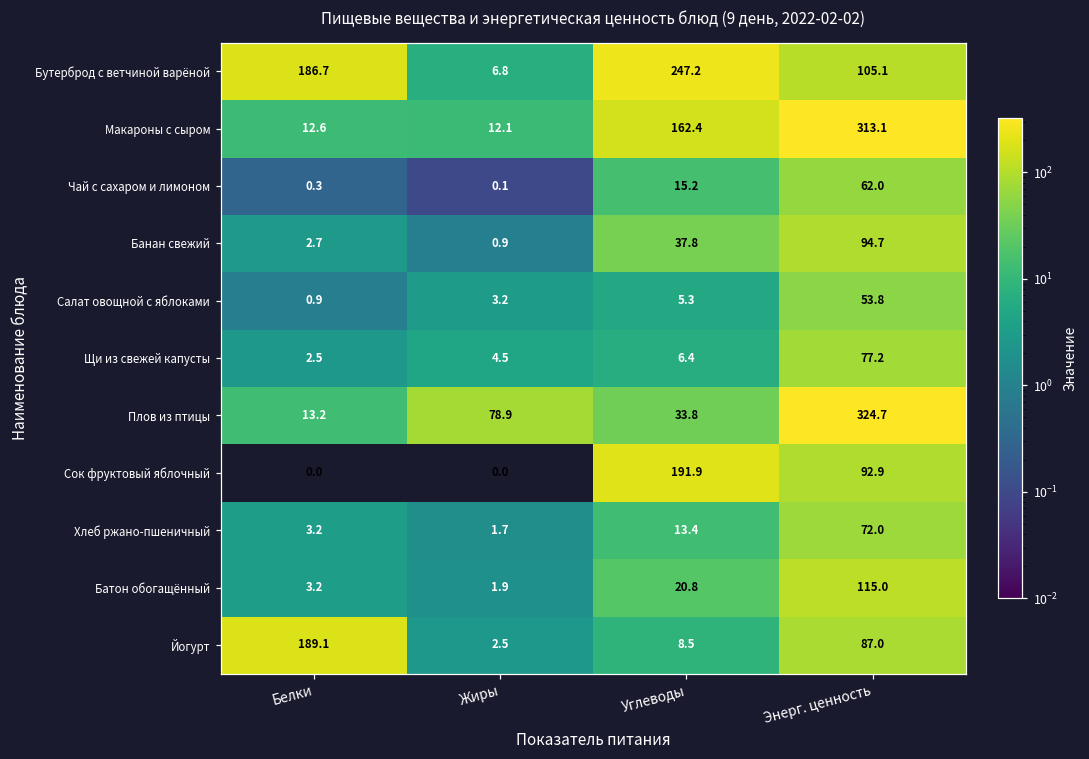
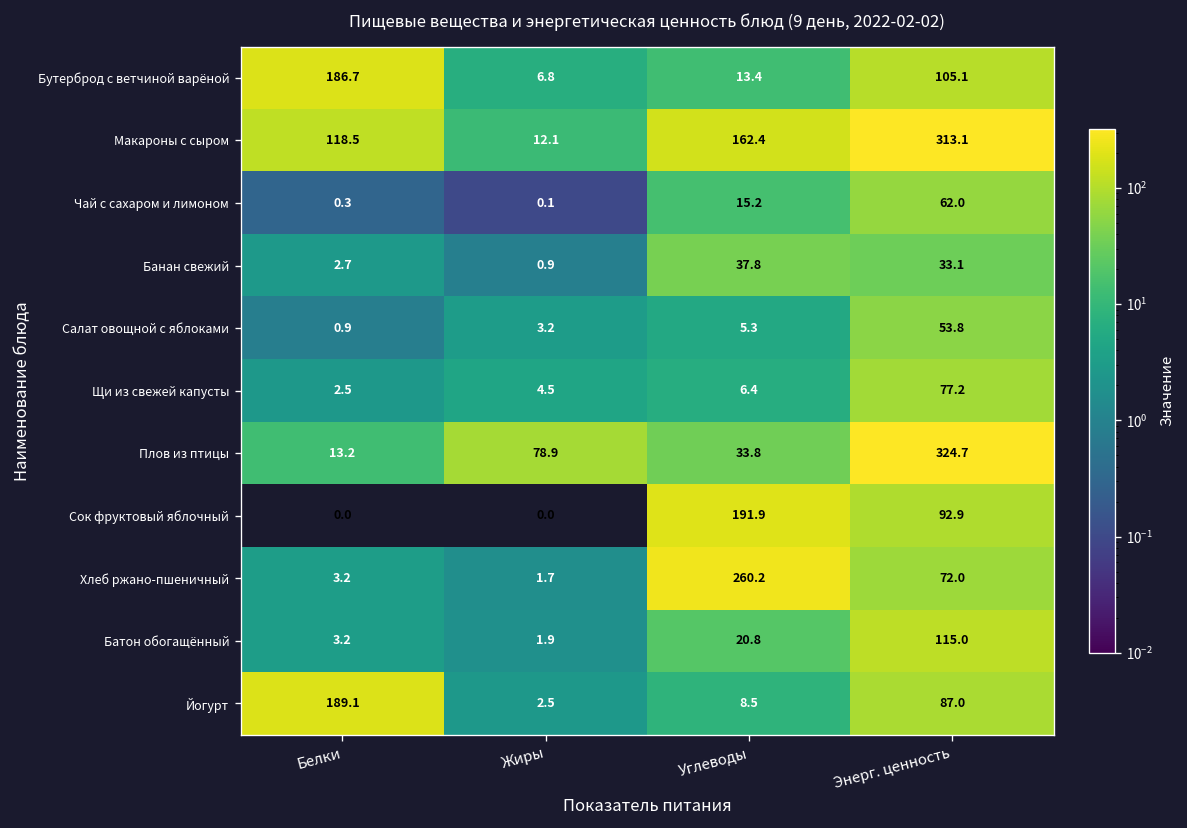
  {
    "Бутерброд с ветчиной варёной": {
      "Белки": 186.7,
      "Жиры": 6.8,
-     "Углеводы": 247.2,
+     "Углеводы": 13.4,
      "Энерг. ценность": 105.1
    },
    "Макароны с сыром": {
-     "Белки": 12.6,
+     "Белки": 118.5,
      "Жиры": 12.1,
      "Углеводы": 162.4,
      "Энерг. ценность": 313.1
    },
    "Чай с сахаром и лимоном": {
      "Белки": 0.3,
      "Жиры": 0.1,
      "Углеводы": 15.2,
      "Энерг. ценность": 62.0
    },
    "Банан свежий": {
      "Белки": 2.7,
      "Жиры": 0.9,
      "Углеводы": 37.8,
-     "Энерг. ценность": 94.7
+     "Энерг. ценность": 33.1
    },
    "Салат овощной с яблоками": {
      "Белки": 0.9,
      "Жиры": 3.2,
      "Углеводы": 5.3,
      "Энерг. ценность": 53.8
    },
    "Щи из свежей капусты": {
      "Белки": 2.5,
      "Жиры": 4.5,
      "Углеводы": 6.4,
      "Энерг. ценность": 77.2
    },
    "Плов из птицы": {
      "Белки": 13.2,
      "Жиры": 78.9,
      "Углеводы": 33.8,
      "Энерг. ценность": 324.7
    },
    "Сок фруктовый яблочный": {
      "Углеводы": 191.9,
      "Энерг. ценность": 92.9
    },
    "Хлеб ржано-пшеничный": {
      "Белки": 3.2,
      "Жиры": 1.7,
-     "Углеводы": 13.4,
+     "Углеводы": 260.2,
      "Энерг. ценность": 72.0
    },
    "Батон обогащённый": {
      "Белки": 3.2,
      "Жиры": 1.9,
      "Углеводы": 20.8,
      "Энерг. ценность": 115.0
    },
    "Йогурт": {
      "Белки": 189.1,
      "Жиры": 2.5,
      "Углеводы": 8.5,
      "Энерг. ценность": 87.0
    }
  }
